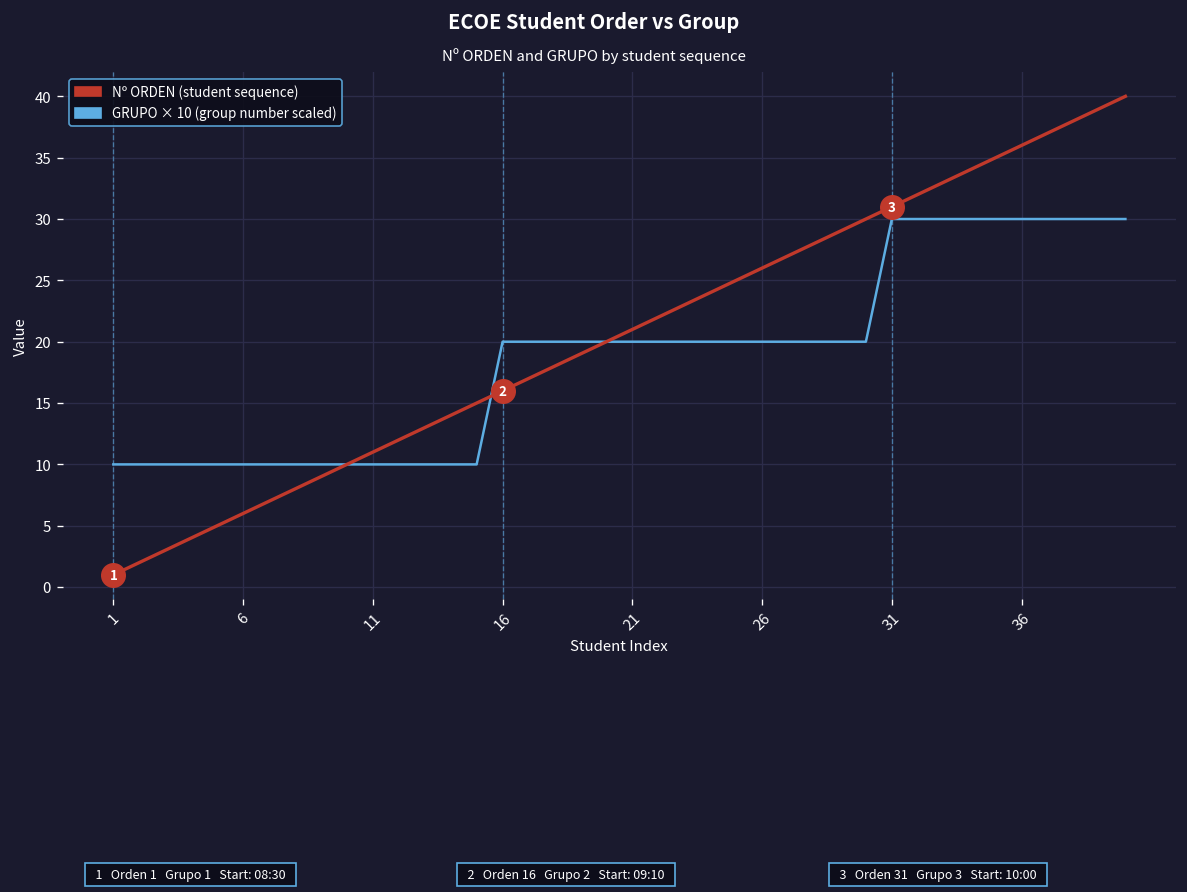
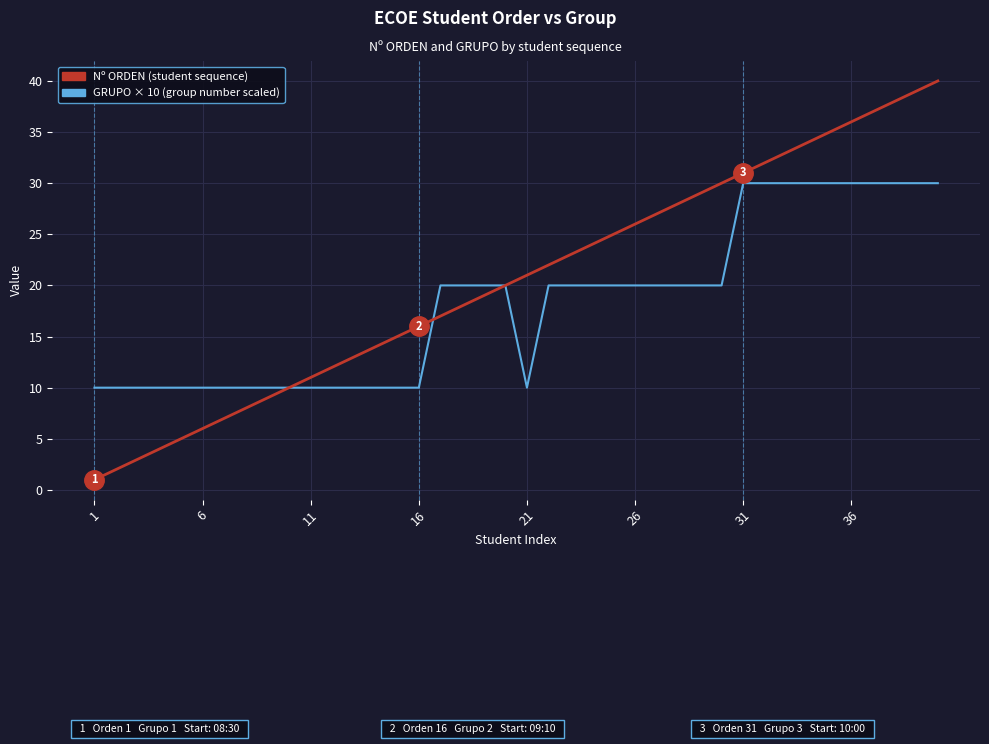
  {
    "GRUPO × 10 (group number scaled)": {
      "1": 10.0,
      "6": 10.0,
      "11": 10.0,
-     "16": 20.0,
-     "21": 20.0,
+     "16": 10.0,
+     "21": 10.0,
      "26": 20.0,
      "31": 30.0,
      "36": 30.0
    }
  }
